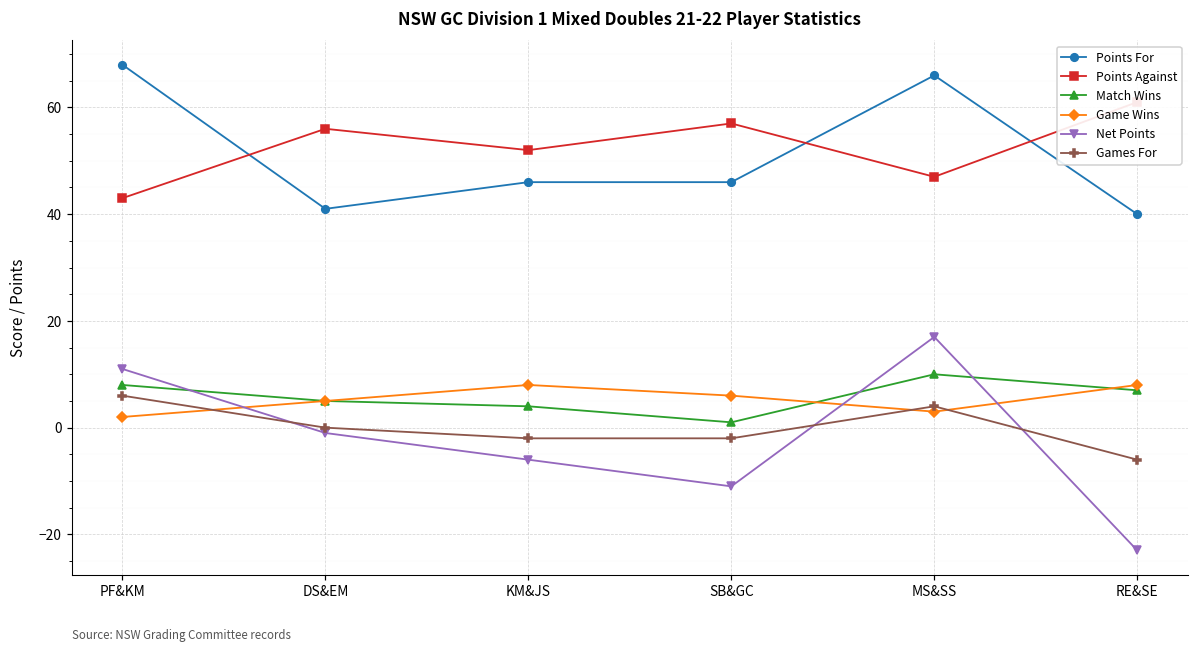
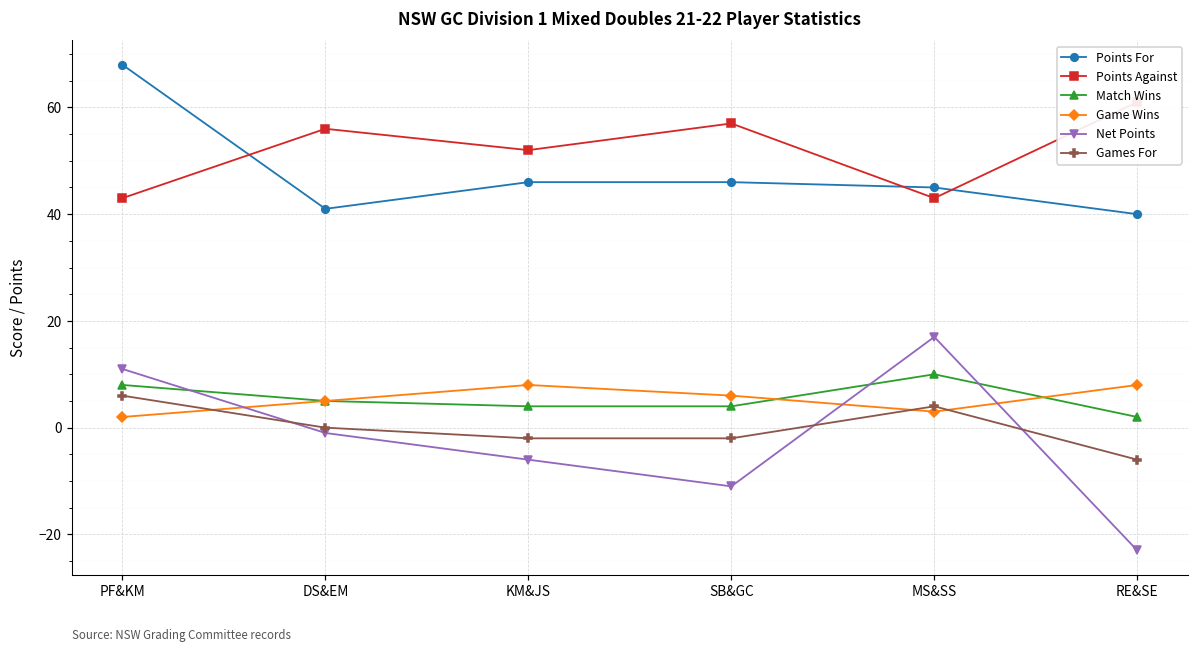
  {
    "Points For": {
      "PF&KM": 68,
      "DS&EM": 41,
      "KM&JS": 46,
      "SB&GC": 46,
-     "MS&SS": 66,
+     "MS&SS": 45,
      "RE&SE": 40
    },
    "Points Against": {
      "PF&KM": 43,
      "DS&EM": 56,
      "KM&JS": 52,
      "SB&GC": 57,
-     "MS&SS": 47
+     "MS&SS": 43
    },
    "Match Wins": {
      "PF&KM": 8,
      "KM&JS": 4,
-     "SB&GC": 1,
+     "SB&GC": 4,
      "MS&SS": 10,
-     "RE&SE": 7
+     "RE&SE": 2
    },
    "Game Wins": {
      "PF&KM": 2,
      "KM&JS": 8,
      "SB&GC": 6,
      "MS&SS": 3,
      "RE&SE": 8
    },
    "Net Points": {
      "PF&KM": 11,
      "DS&EM": -1,
      "KM&JS": -6,
      "SB&GC": -11,
      "MS&SS": 17,
      "RE&SE": -23
    },
    "Games For": {
      "PF&KM": 6,
      "DS&EM": 0,
      "KM&JS": -2,
      "SB&GC": -2,
      "MS&SS": 4,
      "RE&SE": -6
    }
  }
